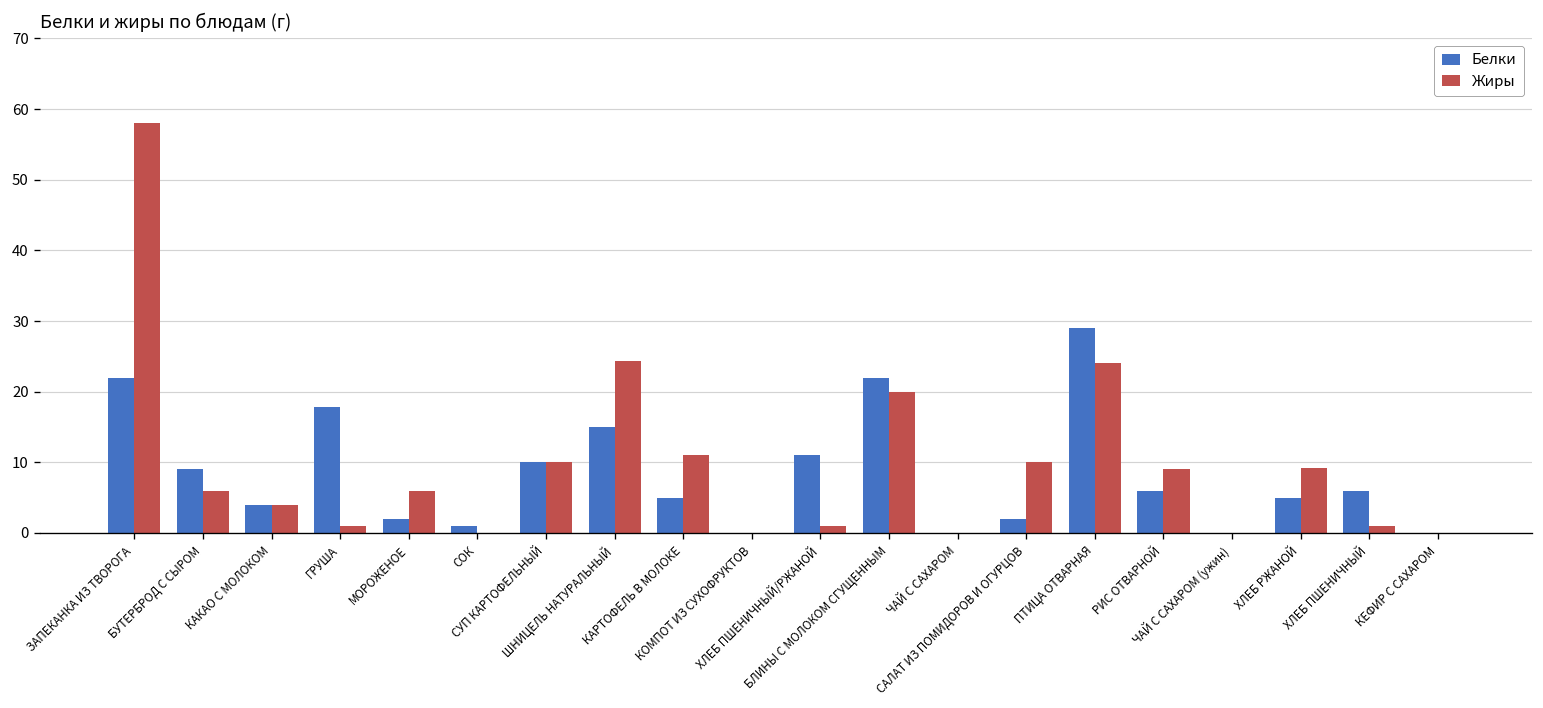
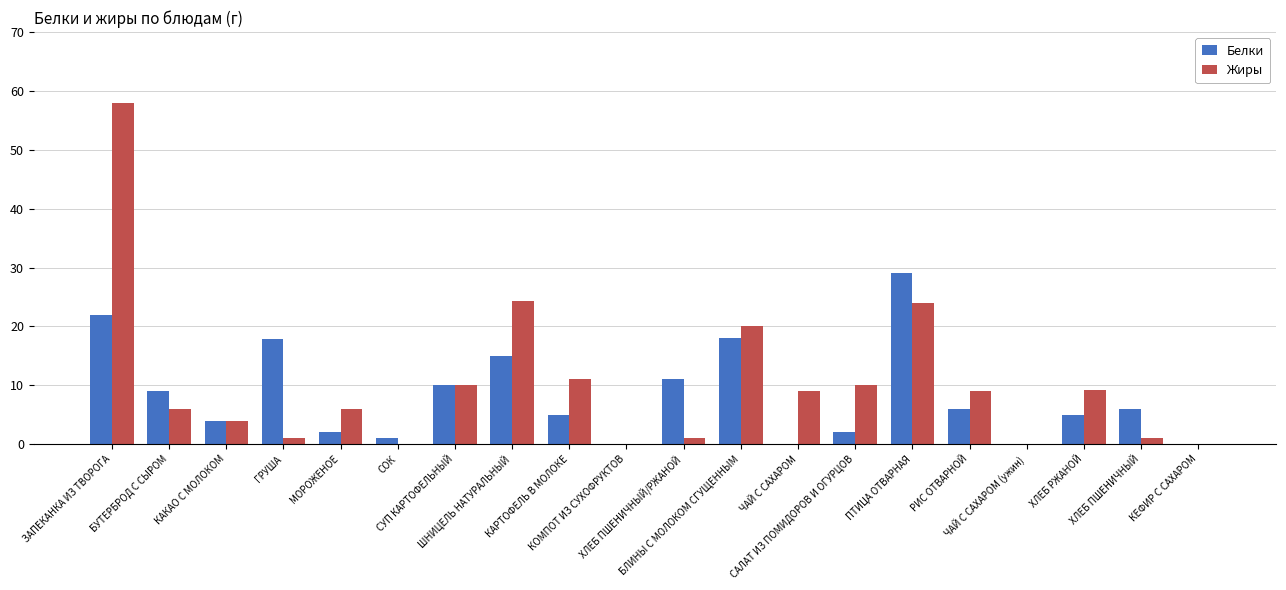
  {
    "Белки": {
      "ЗАПЕКАНКА ИЗ ТВОРОГА": 22,
      "БУТЕРБРОД С СЫРОМ": 9,
      "КАКАО С МОЛОКОМ": 4,
      "ГРУША": 18,
      "МОРОЖЕНОЕ": 2,
      "СОК": 1,
      "СУП КАРТОФЕЛЬНЫЙ": 10,
      "ШНИЦЕЛЬ НАТУРАЛЬНЫЙ": 15,
      "КАРТОФЕЛЬ В МОЛОКЕ": 5,
      "КОМПОТ ИЗ СУХОФРУКТОВ": 0,
      "ХЛЕБ ПШЕНИЧНЫЙ/РЖАНОЙ": 11,
-     "БЛИНЫ С МОЛОКОМ СГУЩЕННЫМ": 22,
+     "БЛИНЫ С МОЛОКОМ СГУЩЕННЫМ": 18,
      "ЧАЙ С САХАРОМ": 0,
      "САЛАТ ИЗ ПОМИДОРОВ И ОГУРЦОВ": 2,
      "ПТИЦА ОТВАРНАЯ": 29,
      "РИС ОТВАРНОЙ": 6,
      "ЧАЙ С САХАРОМ (ужин)": 0,
      "ХЛЕБ РЖАНОЙ": 5,
      "ХЛЕБ ПШЕНИЧНЫЙ": 6,
      "КЕФИР С САХАРОМ": 0
    },
    "Жиры": {
      "ЗАПЕКАНКА ИЗ ТВОРОГА": 58,
      "БУТЕРБРОД С СЫРОМ": 6,
      "КАКАО С МОЛОКОМ": 4,
      "ГРУША": 1,
      "МОРОЖЕНОЕ": 6,
      "СОК": 0,
      "СУП КАРТОФЕЛЬНЫЙ": 10,
      "ШНИЦЕЛЬ НАТУРАЛЬНЫЙ": 24,
      "КАРТОФЕЛЬ В МОЛОКЕ": 11,
      "КОМПОТ ИЗ СУХОФРУКТОВ": 0,
      "ХЛЕБ ПШЕНИЧНЫЙ/РЖАНОЙ": 1,
      "БЛИНЫ С МОЛОКОМ СГУЩЕННЫМ": 20,
-     "ЧАЙ С САХАРОМ": 0,
+     "ЧАЙ С САХАРОМ": 9,
      "САЛАТ ИЗ ПОМИДОРОВ И ОГУРЦОВ": 10,
      "ПТИЦА ОТВАРНАЯ": 24,
      "РИС ОТВАРНОЙ": 9,
      "ЧАЙ С САХАРОМ (ужин)": 0,
      "ХЛЕБ РЖАНОЙ": 9,
      "ХЛЕБ ПШЕНИЧНЫЙ": 1,
      "КЕФИР С САХАРОМ": 0
    }
  }
